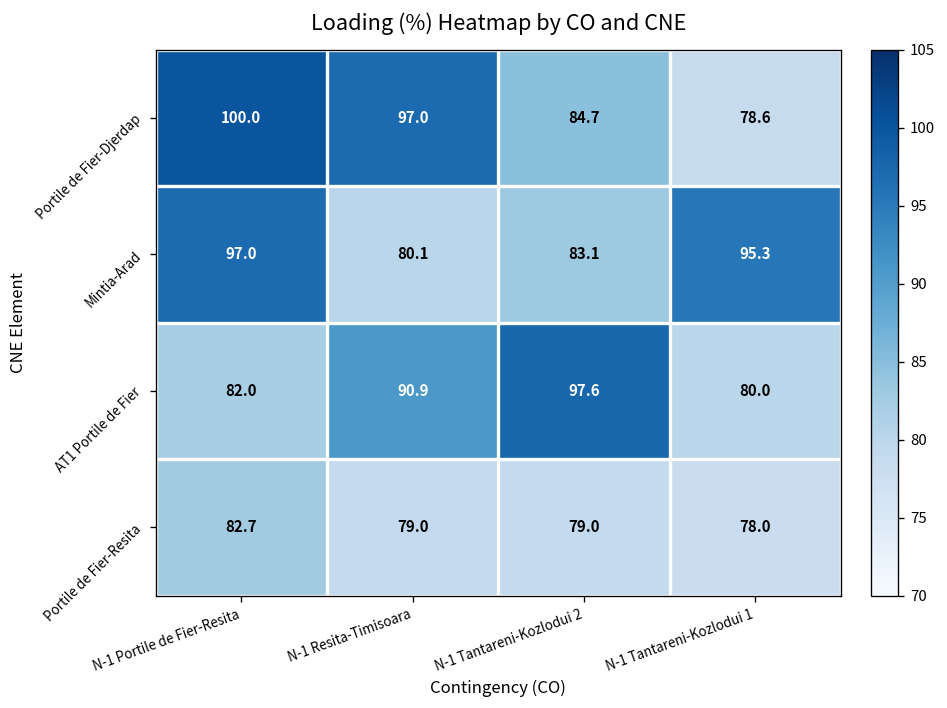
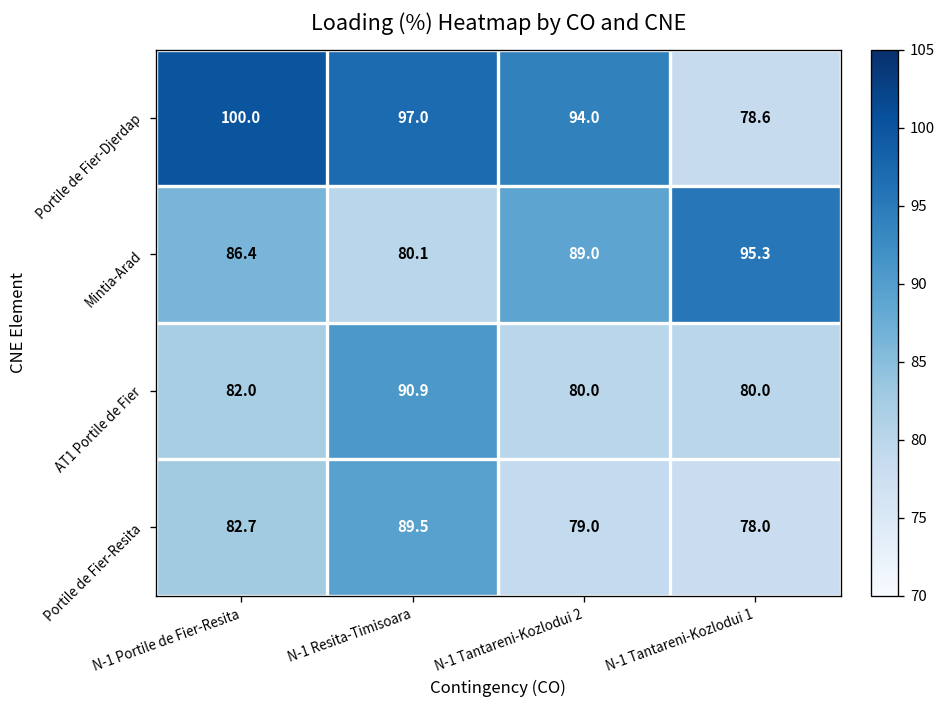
  {
    "Portile de Fier-Djerdap": {
      "N-1 Portile de Fier-Resita": 100.0,
      "N-1 Resita-Timisoara": 97.0,
-     "N-1 Tantareni-Kozlodui 2": 84.7,
+     "N-1 Tantareni-Kozlodui 2": 94.0,
      "N-1 Tantareni-Kozlodui 1": 78.6
    },
    "Mintia-Arad": {
-     "N-1 Portile de Fier-Resita": 97.0,
+     "N-1 Portile de Fier-Resita": 86.4,
      "N-1 Resita-Timisoara": 80.1,
-     "N-1 Tantareni-Kozlodui 2": 83.1,
+     "N-1 Tantareni-Kozlodui 2": 89.0,
      "N-1 Tantareni-Kozlodui 1": 95.3
    },
    "AT1 Portile de Fier": {
      "N-1 Portile de Fier-Resita": 82.0,
      "N-1 Resita-Timisoara": 90.9,
-     "N-1 Tantareni-Kozlodui 2": 97.6,
+     "N-1 Tantareni-Kozlodui 2": 80.0,
      "N-1 Tantareni-Kozlodui 1": 80.0
    },
    "Portile de Fier-Resita": {
      "N-1 Portile de Fier-Resita": 82.7,
-     "N-1 Resita-Timisoara": 79.0,
+     "N-1 Resita-Timisoara": 89.5,
      "N-1 Tantareni-Kozlodui 2": 79.0,
      "N-1 Tantareni-Kozlodui 1": 78.0
    }
  }
